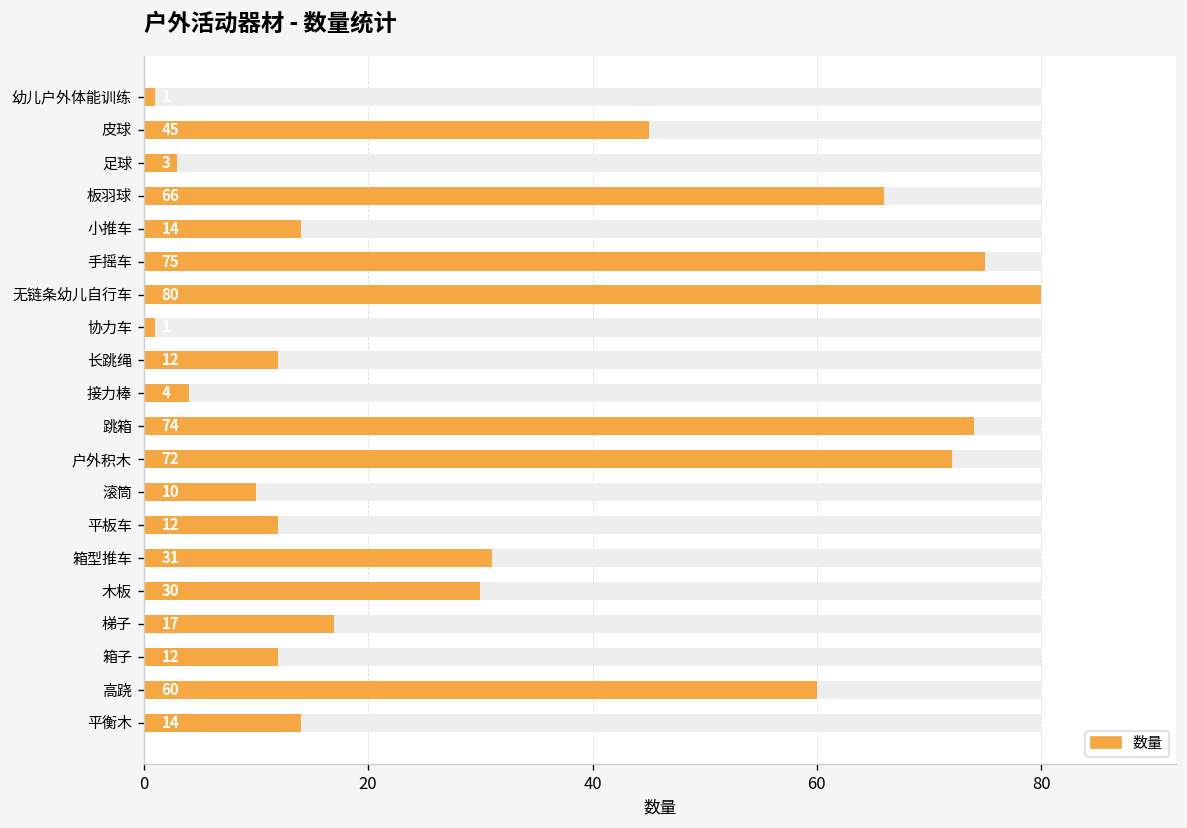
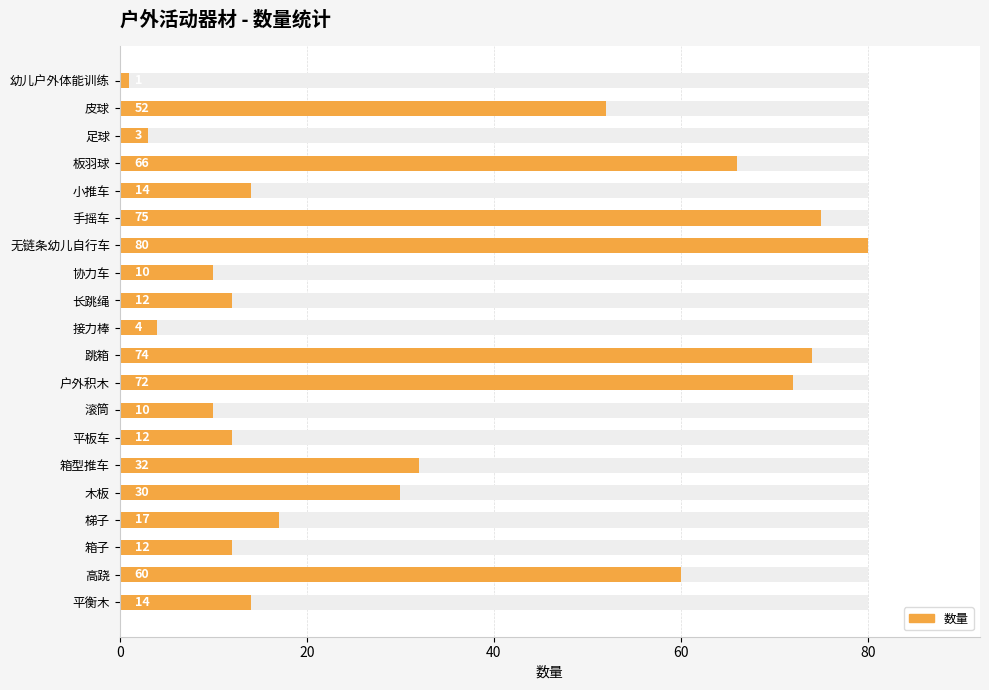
  {
    "数量": {
-     "皮球": 45,
+     "皮球": 52,
      "无链条幼儿自行车": 80,
-     "协力车": 1,
-     "箱型推车": 31
+     "协力车": 10,
+     "箱型推车": 32
    }
  }
